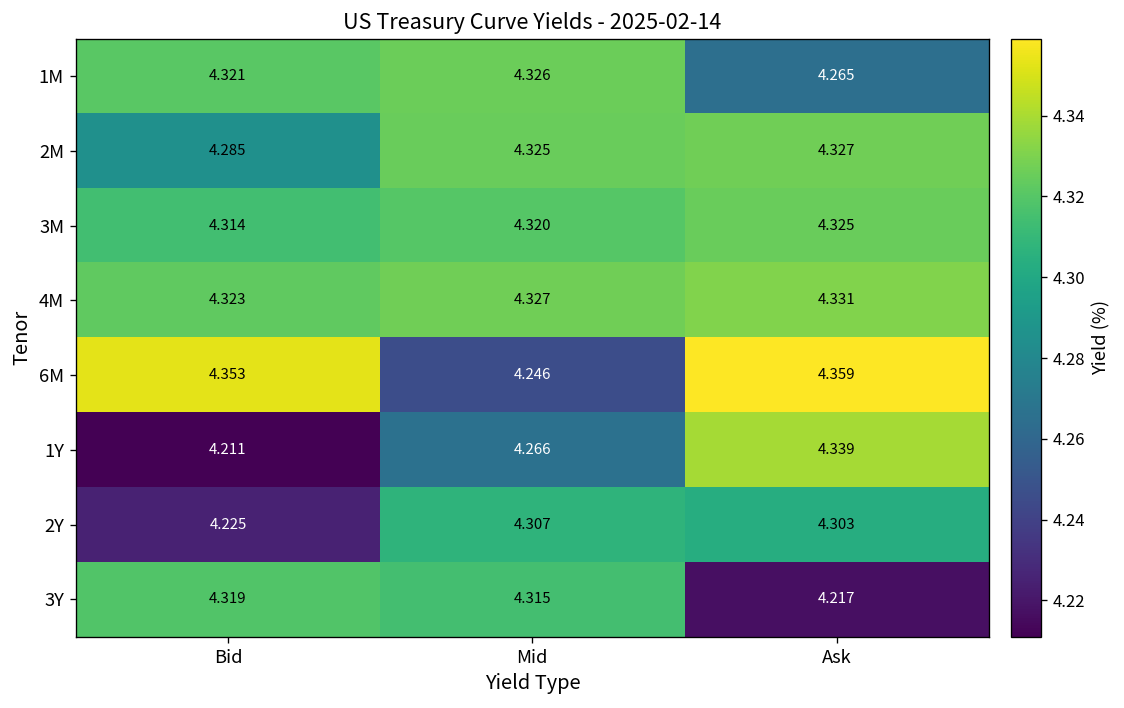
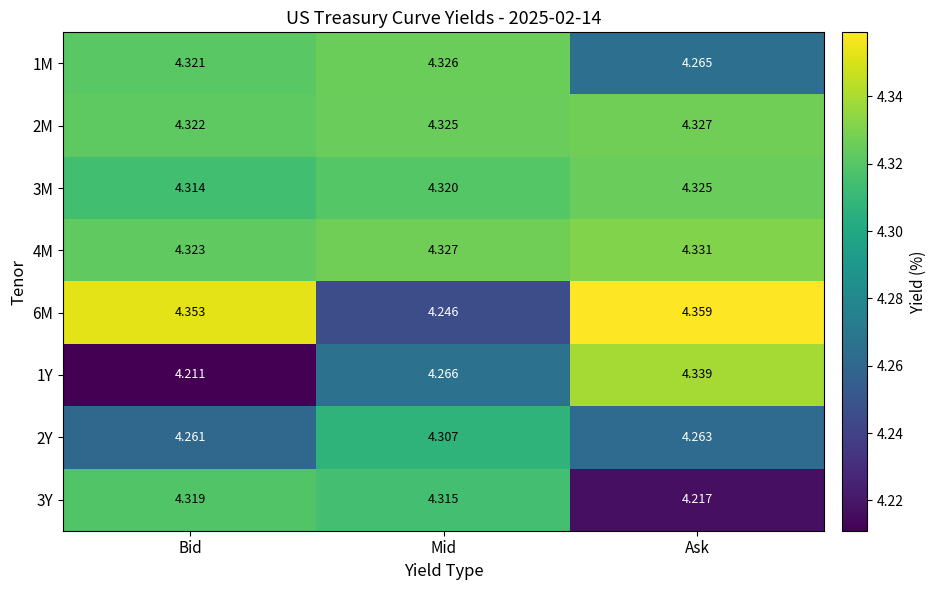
  {
    "1M": {
      "Bid": 4.321,
      "Mid": 4.326,
      "Ask": 4.265
    },
    "2M": {
-     "Bid": 4.285,
+     "Bid": 4.322,
      "Mid": 4.325,
      "Ask": 4.327
    },
    "3M": {
      "Bid": 4.314,
      "Mid": 4.320,
      "Ask": 4.325
    },
    "4M": {
      "Bid": 4.323,
      "Mid": 4.327,
      "Ask": 4.331
    },
    "6M": {
      "Bid": 4.353,
      "Mid": 4.246,
      "Ask": 4.359
    },
    "1Y": {
      "Bid": 4.211,
      "Mid": 4.266,
      "Ask": 4.339
    },
    "2Y": {
-     "Bid": 4.225,
+     "Bid": 4.261,
      "Mid": 4.307,
-     "Ask": 4.303
+     "Ask": 4.263
    },
    "3Y": {
      "Bid": 4.319,
      "Mid": 4.315,
      "Ask": 4.217
    }
  }
